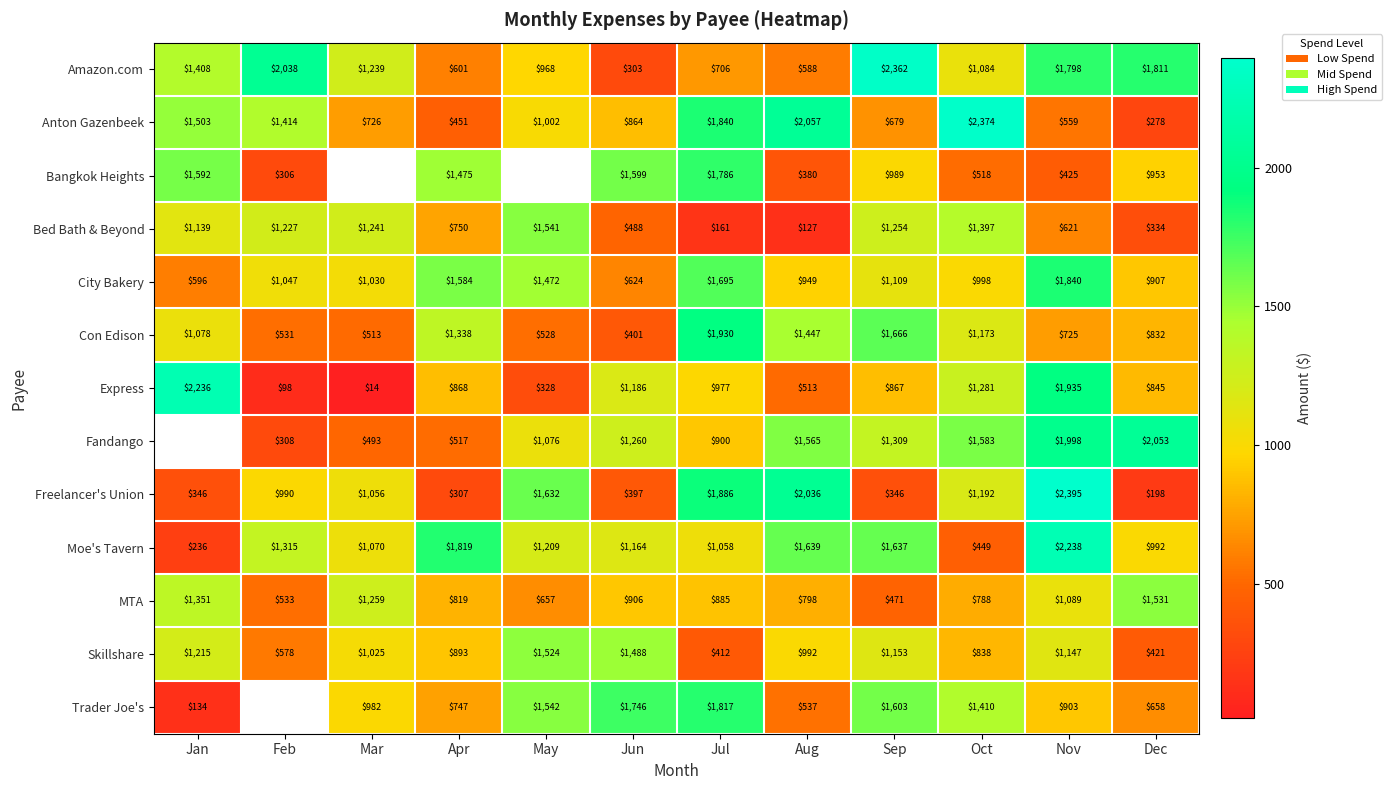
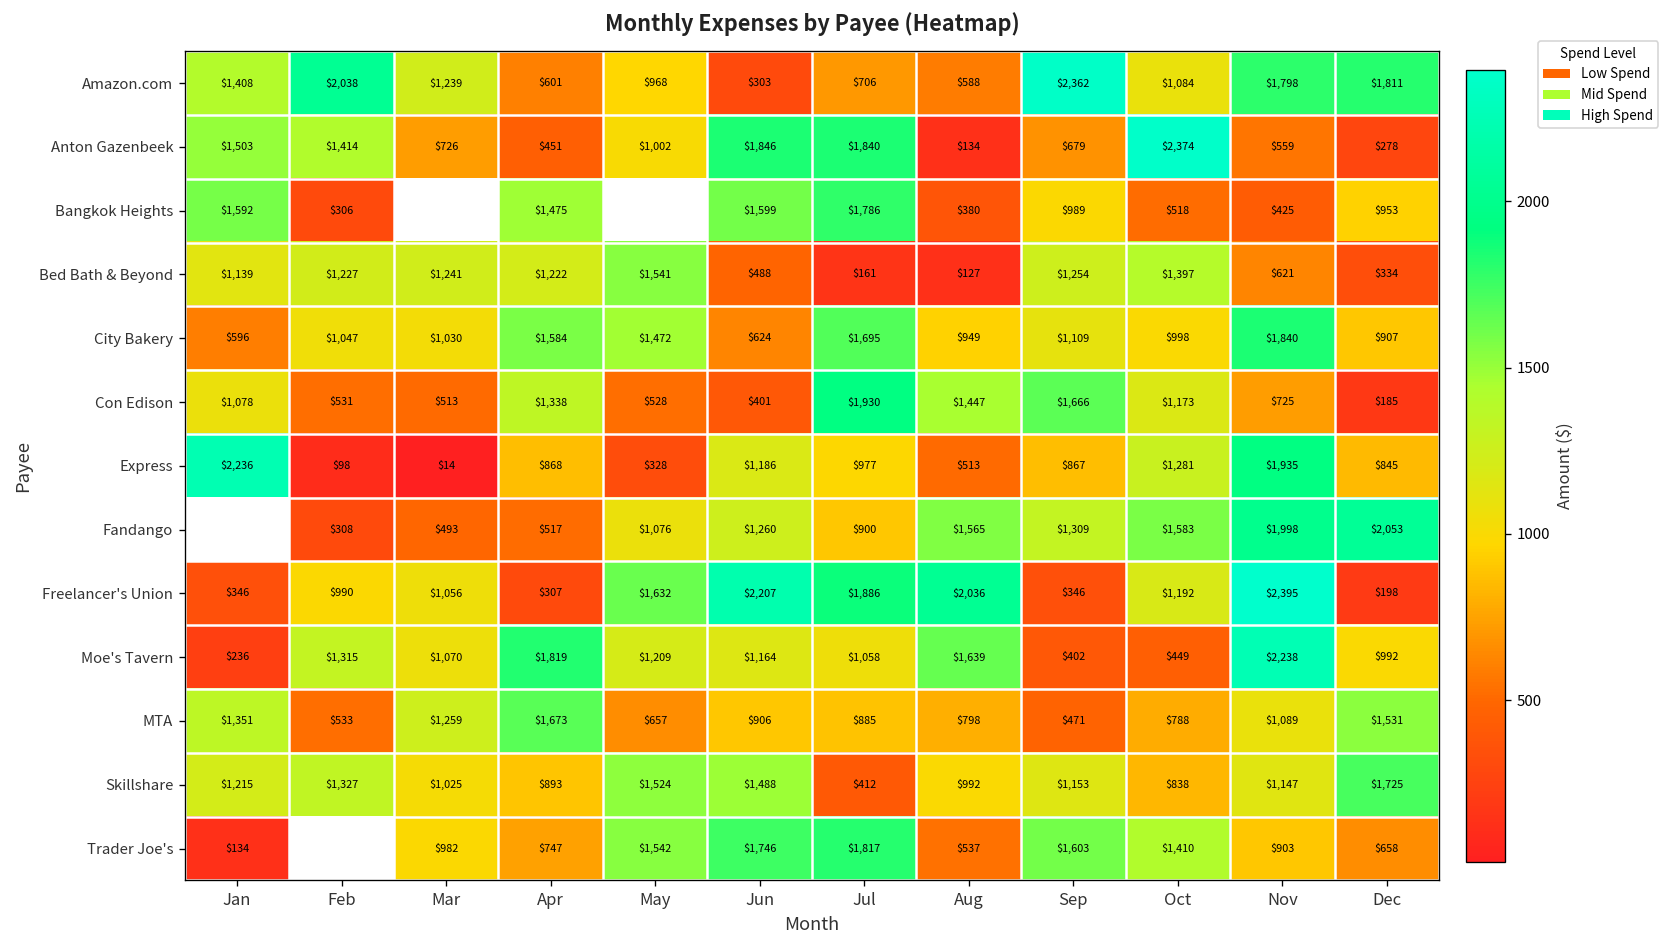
  {
    "Amazon.com": {
      "Jan": "$1,408",
      "Feb": "$2,038",
      "Mar": "$1,239",
      "Apr": "$601",
      "May": "$968",
      "Jun": "$303",
      "Jul": "$706",
      "Aug": "$588",
      "Sep": "$2,362",
      "Oct": "$1,084",
      "Nov": "$1,798",
      "Dec": "$1,811"
    },
    "Anton Gazenbeek": {
      "Jan": "$1,503",
      "Feb": "$1,414",
      "Mar": "$726",
      "Apr": "$451",
      "May": "$1,002",
-     "Jun": "$864",
+     "Jun": "$1,846",
      "Jul": "$1,840",
-     "Aug": "$2,057",
+     "Aug": "$134",
      "Sep": "$679",
      "Oct": "$2,374",
      "Nov": "$559",
      "Dec": "$278"
    },
    "Bangkok Heights": {
      "Jan": "$1,592",
      "Feb": "$306",
      "Apr": "$1,475",
      "Jun": "$1,599",
      "Jul": "$1,786",
      "Aug": "$380",
      "Sep": "$989",
      "Oct": "$518",
      "Nov": "$425",
      "Dec": "$953"
    },
    "Bed Bath & Beyond": {
      "Jan": "$1,139",
      "Feb": "$1,227",
      "Mar": "$1,241",
-     "Apr": "$750",
+     "Apr": "$1,222",
      "May": "$1,541",
      "Jun": "$488",
      "Jul": "$161",
      "Aug": "$127",
      "Sep": "$1,254",
      "Oct": "$1,397",
      "Nov": "$621",
      "Dec": "$334"
    },
    "City Bakery": {
      "Jan": "$596",
      "Feb": "$1,047",
      "Mar": "$1,030",
      "Apr": "$1,584",
      "May": "$1,472",
      "Jun": "$624",
      "Jul": "$1,695",
      "Aug": "$949",
      "Sep": "$1,109",
      "Oct": "$998",
      "Nov": "$1,840",
      "Dec": "$907"
    },
    "Con Edison": {
      "Jan": "$1,078",
      "Feb": "$531",
      "Mar": "$513",
      "Apr": "$1,338",
      "May": "$528",
      "Jun": "$401",
      "Jul": "$1,930",
      "Aug": "$1,447",
      "Sep": "$1,666",
      "Oct": "$1,173",
      "Nov": "$725",
-     "Dec": "$832"
+     "Dec": "$185"
    },
    "Express": {
      "Jan": "$2,236",
      "Feb": "$98",
      "Mar": "$14",
      "Apr": "$868",
      "May": "$328",
      "Jun": "$1,186",
      "Jul": "$977",
      "Aug": "$513",
      "Sep": "$867",
      "Oct": "$1,281",
      "Nov": "$1,935",
      "Dec": "$845"
    },
    "Fandango": {
      "Feb": "$308",
      "Mar": "$493",
      "Apr": "$517",
      "May": "$1,076",
      "Jun": "$1,260",
      "Jul": "$900",
      "Aug": "$1,565",
      "Sep": "$1,309",
      "Oct": "$1,583",
      "Nov": "$1,998",
      "Dec": "$2,053"
    },
    "Freelancer's Union": {
      "Jan": "$346",
      "Feb": "$990",
      "Mar": "$1,056",
      "Apr": "$307",
      "May": "$1,632",
-     "Jun": "$397",
+     "Jun": "$2,207",
      "Jul": "$1,886",
      "Aug": "$2,036",
      "Sep": "$346",
      "Oct": "$1,192",
      "Nov": "$2,395",
      "Dec": "$198"
    },
    "Moe's Tavern": {
      "Jan": "$236",
      "Feb": "$1,315",
      "Mar": "$1,070",
      "Apr": "$1,819",
      "May": "$1,209",
      "Jun": "$1,164",
      "Jul": "$1,058",
      "Aug": "$1,639",
-     "Sep": "$1,637",
+     "Sep": "$402",
      "Oct": "$449",
      "Nov": "$2,238",
      "Dec": "$992"
    },
    "MTA": {
      "Jan": "$1,351",
      "Feb": "$533",
      "Mar": "$1,259",
-     "Apr": "$819",
+     "Apr": "$1,673",
      "May": "$657",
      "Jun": "$906",
      "Jul": "$885",
      "Aug": "$798",
      "Sep": "$471",
      "Oct": "$788",
      "Nov": "$1,089",
      "Dec": "$1,531"
    },
    "Skillshare": {
      "Jan": "$1,215",
-     "Feb": "$578",
+     "Feb": "$1,327",
      "Mar": "$1,025",
      "Apr": "$893",
      "May": "$1,524",
      "Jun": "$1,488",
      "Jul": "$412",
      "Aug": "$992",
      "Sep": "$1,153",
      "Oct": "$838",
      "Nov": "$1,147",
-     "Dec": "$421"
+     "Dec": "$1,725"
    },
    "Trader Joe's": {
      "Jan": "$134",
      "Mar": "$982",
      "Apr": "$747",
      "May": "$1,542",
      "Jun": "$1,746",
      "Jul": "$1,817",
      "Aug": "$537",
      "Sep": "$1,603",
      "Oct": "$1,410",
      "Nov": "$903",
      "Dec": "$658"
    }
  }
